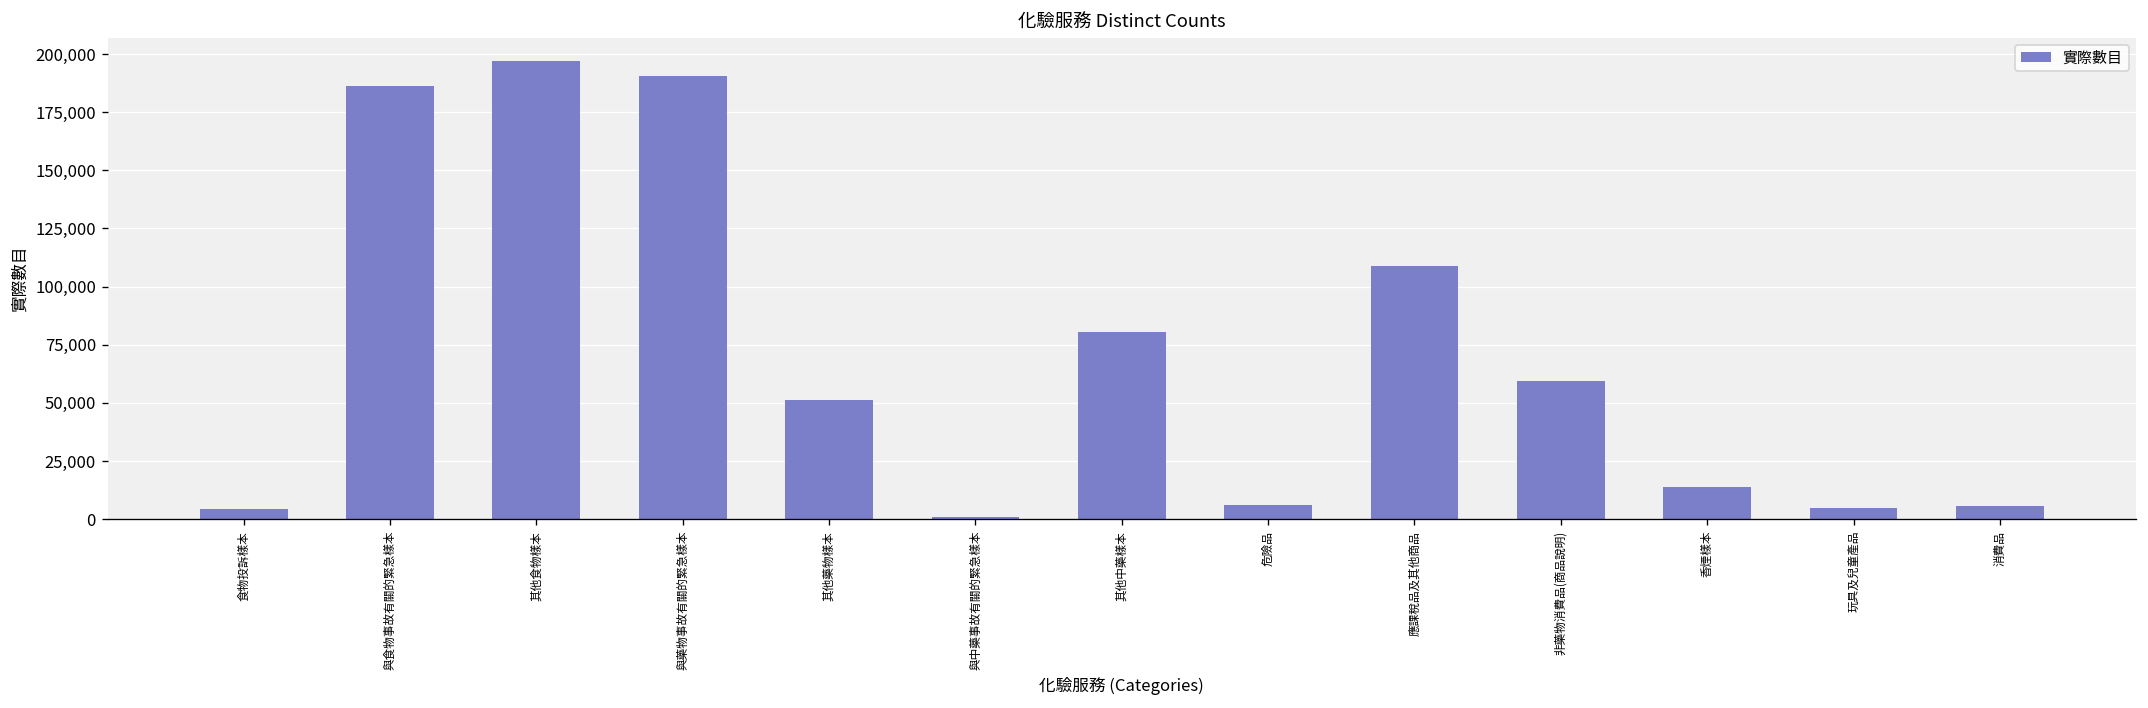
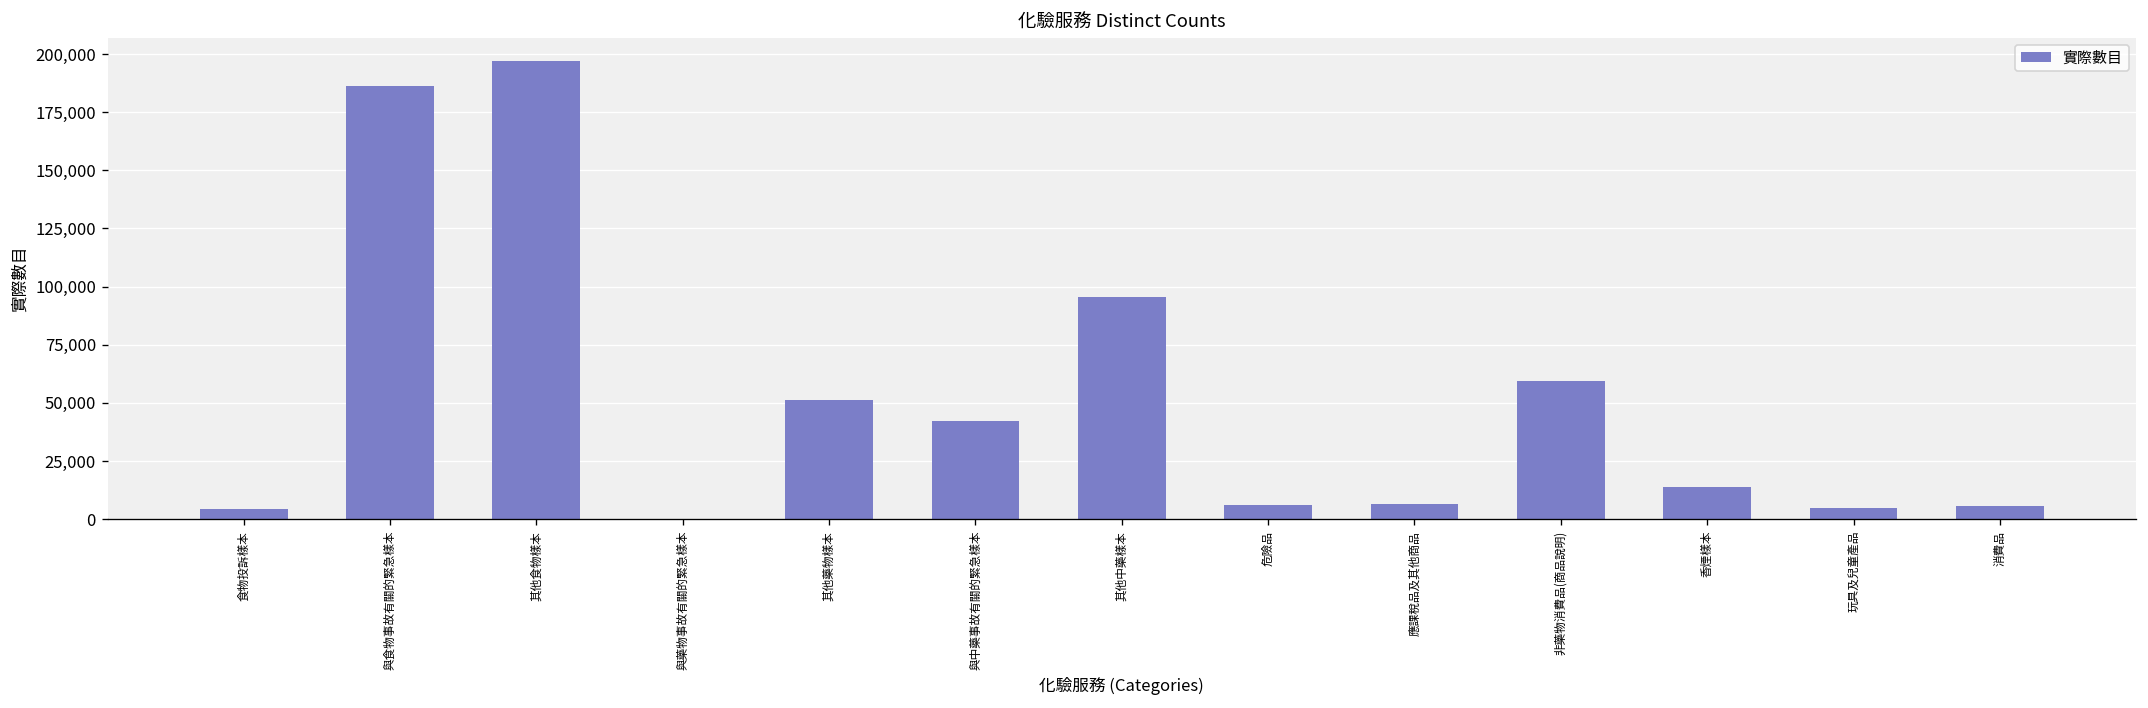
  {
    "食物投訴樣本": "5,000",
    "與食物事故有關的緊急樣本": "186,000",
    "其他食物樣本": "197,000",
-   "與藥物事故有關的緊急樣本": "191,000",
+   "與藥物事故有關的緊急樣本": "0",
    "其他藥物樣本": "51,000",
-   "與中藥事故有關的緊急樣本": "1,000",
-   "其他中藥樣本": "80,000",
+   "與中藥事故有關的緊急樣本": "42,000",
+   "其他中藥樣本": "96,000",
    "危險品": "6,000",
-   "應課稅品及其他商品": "109,000",
+   "應課稅品及其他商品": "7,000",
    "非藥物消費品(商品說明)": "59,000",
    "香煙樣本": "14,000",
    "玩具及兒童產品": "5,000",
    "消費品": "6,000"
  }
